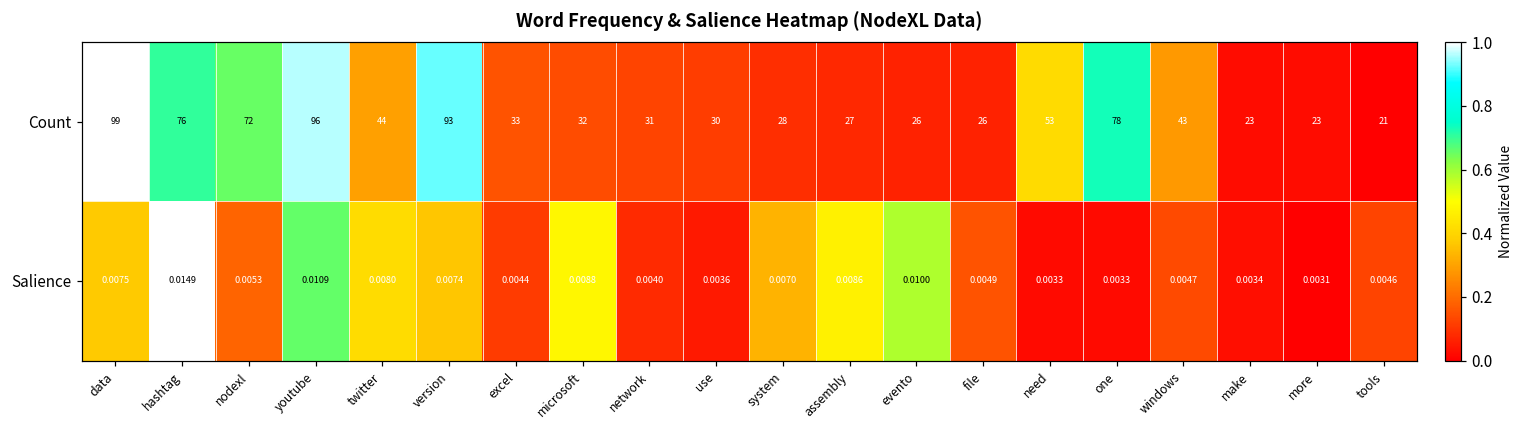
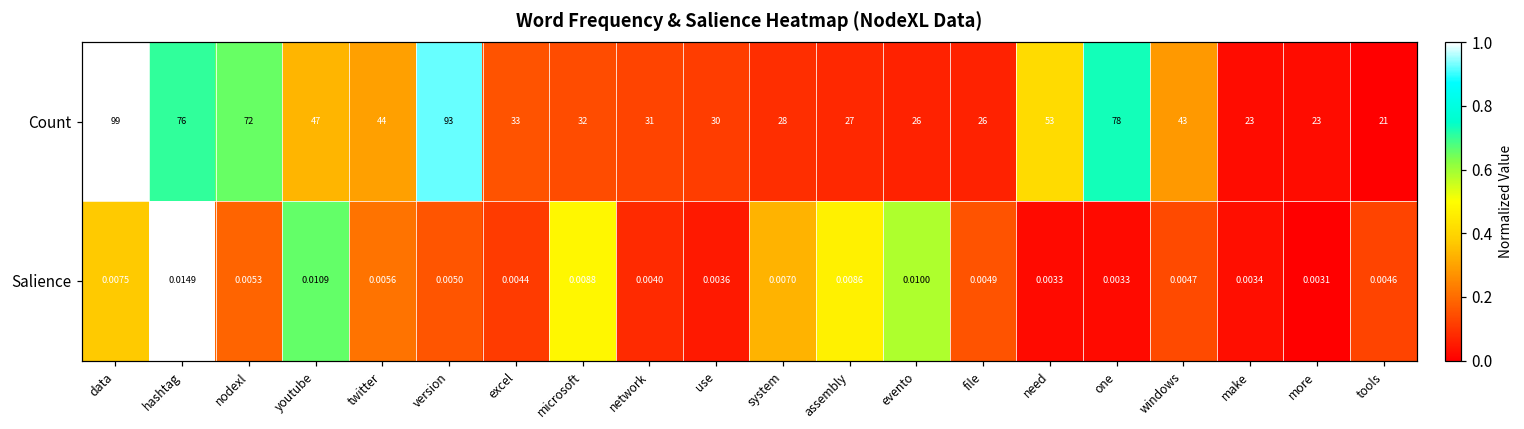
  {
    "Count": {
      "data": 99,
      "hashtag": 76,
      "nodexl": 72,
-     "youtube": 96,
+     "youtube": 47,
      "twitter": 44,
      "version": 93,
      "excel": 33,
      "microsoft": 32,
      "network": 31,
      "use": 30,
      "system": 28,
      "assembly": 27,
      "evento": 26,
      "file": 26,
      "need": 53,
      "one": 78,
      "windows": 43,
      "make": 23,
      "more": 23,
      "tools": 21
    },
    "Salience": {
      "data": 0.0075,
      "hashtag": 0.0149,
      "nodexl": 0.0053,
      "youtube": 0.0109,
-     "twitter": 0.0080,
-     "version": 0.0074,
+     "twitter": 0.0056,
+     "version": 0.0050,
      "excel": 0.0044,
      "microsoft": 0.0088,
      "network": 0.0040,
      "use": 0.0036,
      "system": 0.0070,
      "assembly": 0.0086,
      "evento": 0.0100,
      "file": 0.0049,
      "need": 0.0033,
      "one": 0.0033,
      "windows": 0.0047,
      "make": 0.0034,
      "more": 0.0031,
      "tools": 0.0046
    }
  }
